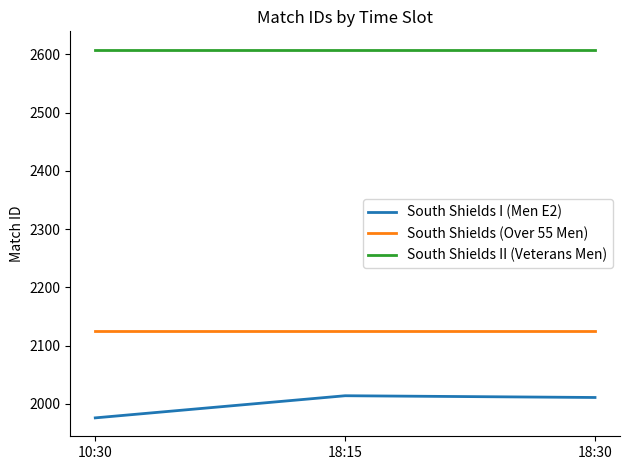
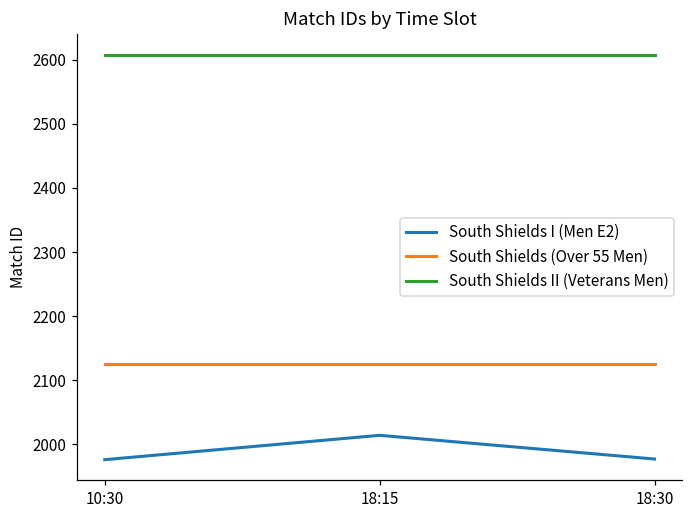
  {
    "South Shields I (Men E2)": {
      "10:30": 1980,
      "18:15": 2010,
-     "18:30": 2010
+     "18:30": 1980
    },
    "South Shields (Over 55 Men)": {
      "10:30": 2130,
      "18:15": 2130,
      "18:30": 2130
    },
    "South Shields II (Veterans Men)": {
      "10:30": 2610,
      "18:15": 2610,
      "18:30": 2610
    }
  }
